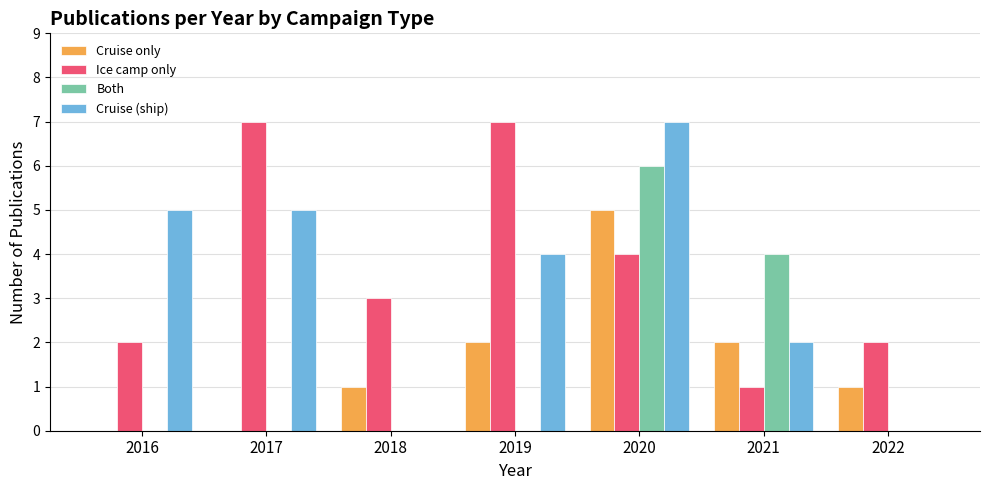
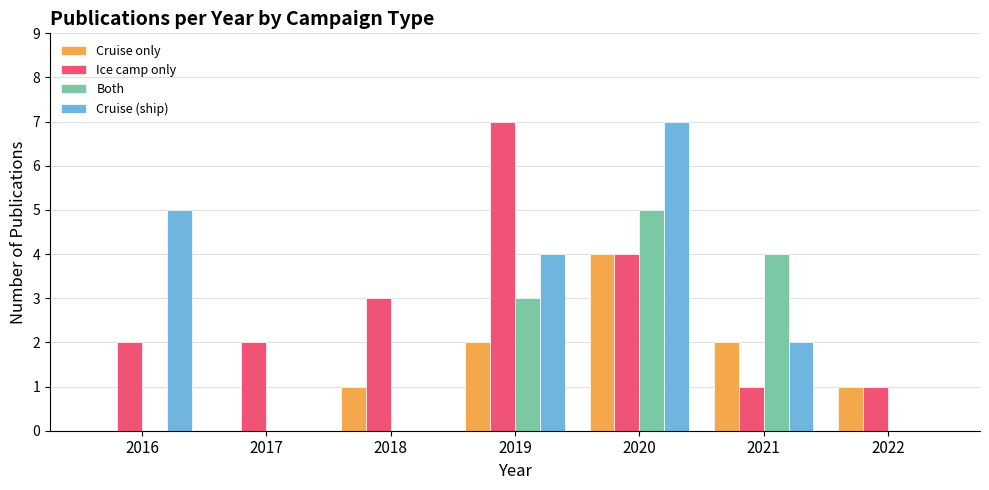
  {
    "Cruise only": {
      "2016": 0,
      "2017": 0,
      "2018": 1,
      "2019": 2,
-     "2020": 5,
+     "2020": 4,
      "2021": 2,
      "2022": 1
    },
    "Ice camp only": {
      "2016": 2,
-     "2017": 7,
+     "2017": 2,
      "2018": 3,
      "2019": 7,
      "2020": 4,
      "2021": 1,
-     "2022": 2
+     "2022": 1
    },
    "Both": {
      "2016": 0,
      "2017": 0,
      "2018": 0,
-     "2019": 0,
-     "2020": 6,
+     "2019": 3,
+     "2020": 5,
      "2021": 4,
      "2022": 0
    },
    "Cruise (ship)": {
      "2016": 5,
-     "2017": 5,
+     "2017": 0,
      "2018": 0,
      "2019": 4,
      "2020": 7,
      "2021": 2,
      "2022": 0
    }
  }
